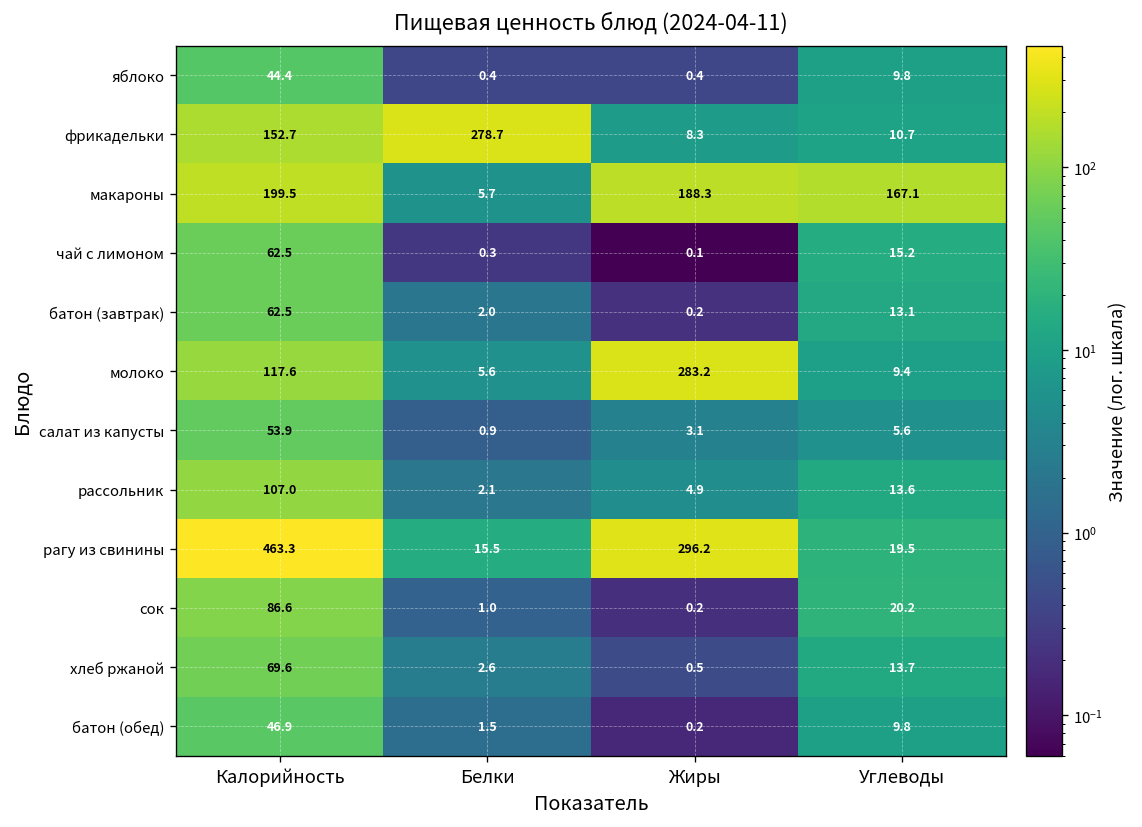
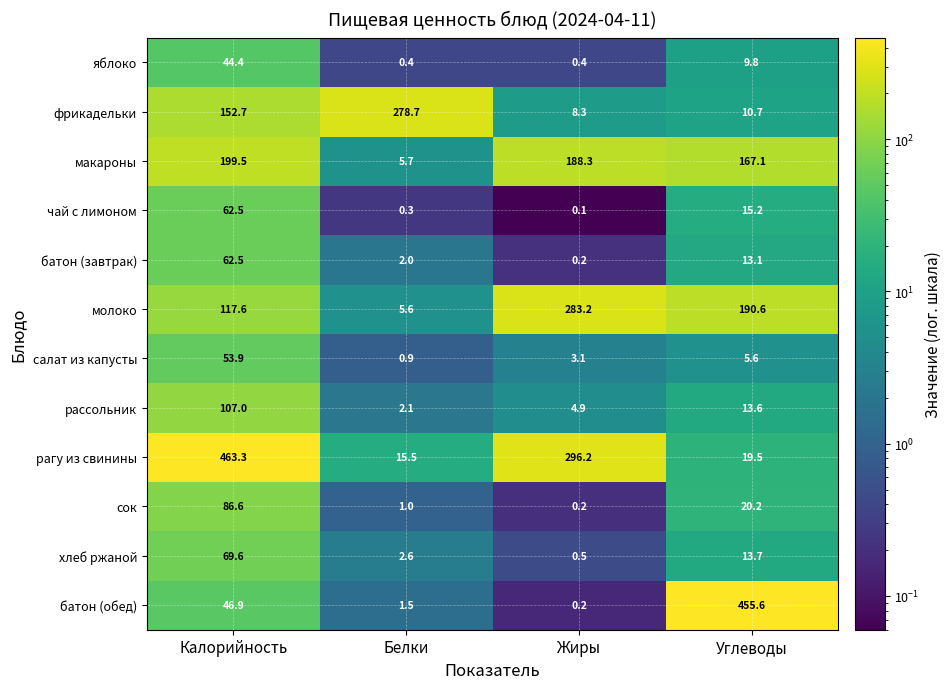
  {
    "яблоко": {
      "Калорийность": 44.4,
      "Белки": 0.4,
      "Жиры": 0.4,
      "Углеводы": 9.8
    },
    "фрикадельки": {
      "Калорийность": 152.7,
      "Белки": 278.7,
      "Жиры": 8.3,
      "Углеводы": 10.7
    },
    "макароны": {
      "Калорийность": 199.5,
      "Белки": 5.7,
      "Жиры": 188.3,
      "Углеводы": 167.1
    },
    "чай с лимоном": {
      "Калорийность": 62.5,
      "Белки": 0.3,
      "Жиры": 0.1,
      "Углеводы": 15.2
    },
    "батон (завтрак)": {
      "Калорийность": 62.5,
      "Белки": 2.0,
      "Жиры": 0.2,
      "Углеводы": 13.1
    },
    "молоко": {
      "Калорийность": 117.6,
      "Белки": 5.6,
      "Жиры": 283.2,
-     "Углеводы": 9.4
+     "Углеводы": 190.6
    },
    "салат из капусты": {
      "Калорийность": 53.9,
      "Белки": 0.9,
      "Жиры": 3.1,
      "Углеводы": 5.6
    },
    "рассольник": {
      "Калорийность": 107.0,
      "Белки": 2.1,
      "Жиры": 4.9,
      "Углеводы": 13.6
    },
    "рагу из свинины": {
      "Калорийность": 463.3,
      "Белки": 15.5,
      "Жиры": 296.2,
      "Углеводы": 19.5
    },
    "сок": {
      "Калорийность": 86.6,
      "Белки": 1.0,
      "Жиры": 0.2,
      "Углеводы": 20.2
    },
    "хлеб ржаной": {
      "Калорийность": 69.6,
      "Белки": 2.6,
      "Жиры": 0.5,
      "Углеводы": 13.7
    },
    "батон (обед)": {
      "Калорийность": 46.9,
      "Белки": 1.5,
      "Жиры": 0.2,
-     "Углеводы": 9.8
+     "Углеводы": 455.6
    }
  }
